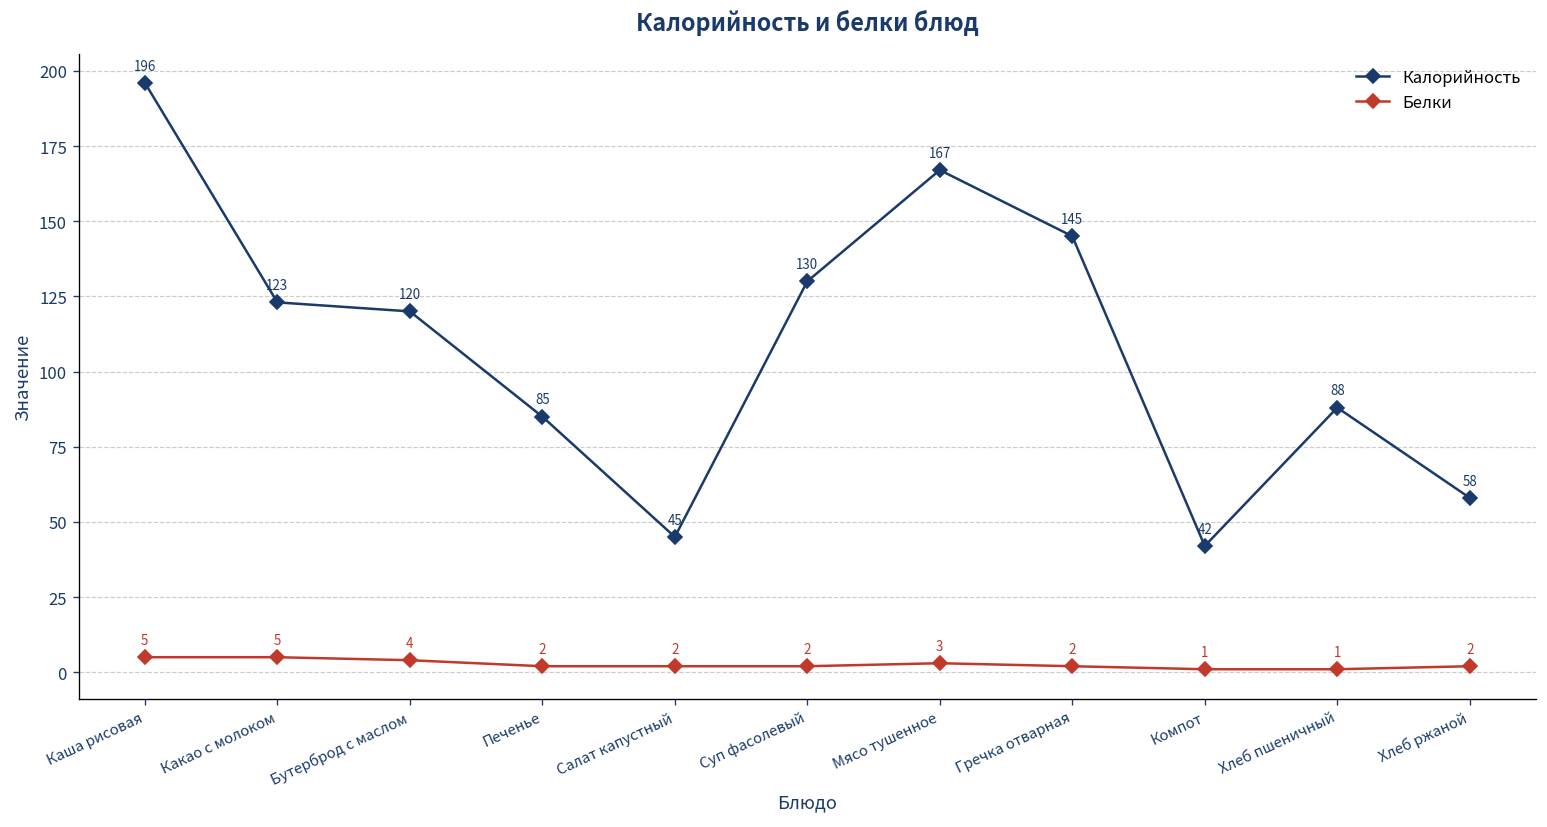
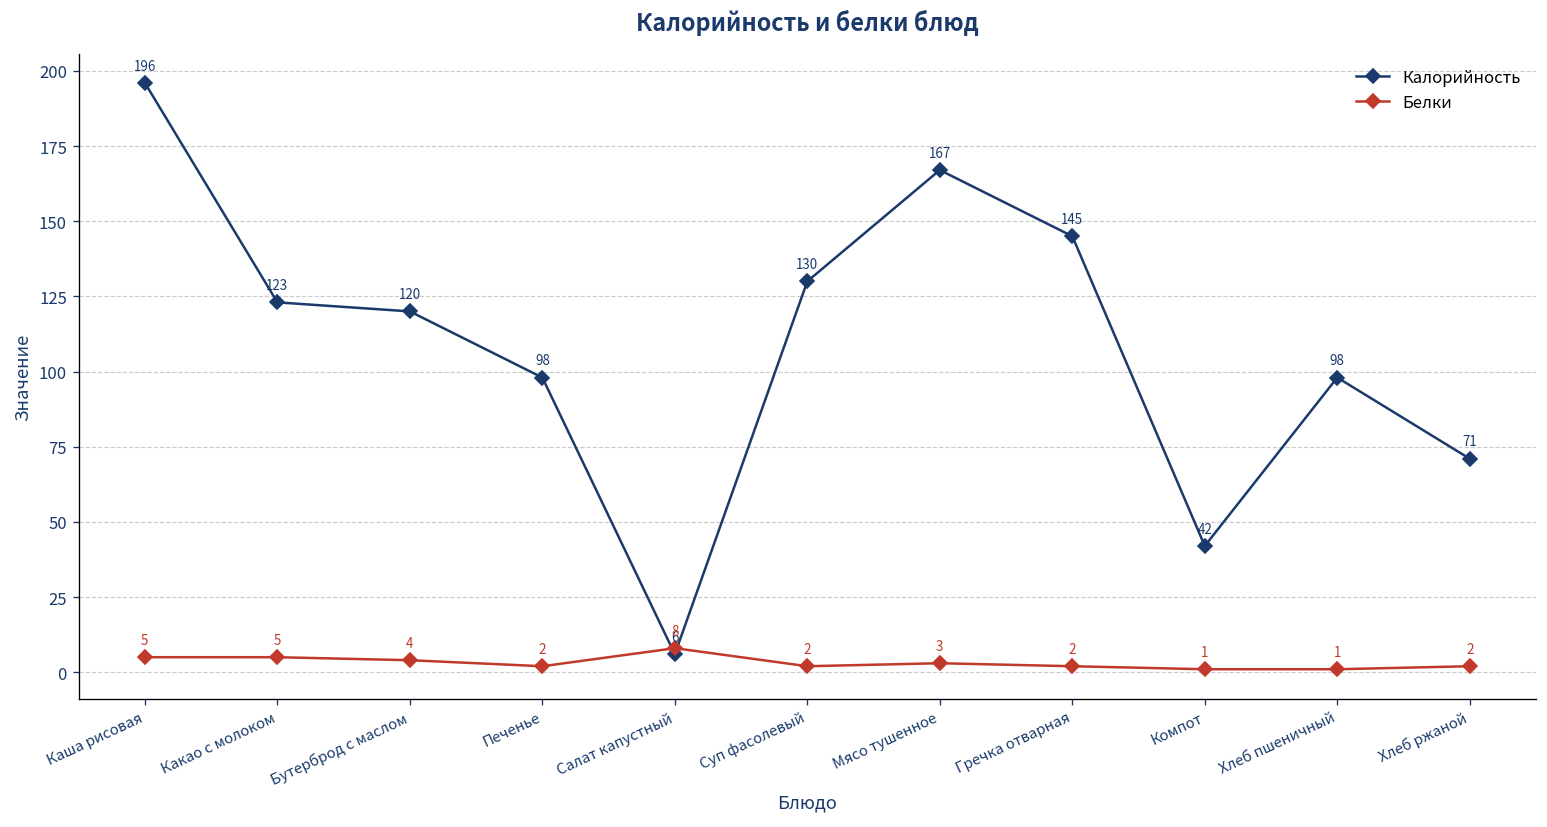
  {
    "Калорийность": {
      "Каша рисовая": 196,
      "Какао с молоком": 123,
      "Бутерброд с маслом": 120,
-     "Печенье": 85,
-     "Салат капустный": 45,
+     "Печенье": 98,
+     "Салат капустный": 6,
      "Суп фасолевый": 130,
      "Мясо тушенное": 167,
      "Гречка отварная": 145,
      "Компот": 42,
-     "Хлеб пшеничный": 88,
-     "Хлеб ржаной": 58
+     "Хлеб пшеничный": 98,
+     "Хлеб ржаной": 71
    },
    "Белки": {
      "Каша рисовая": 5,
      "Какао с молоком": 5,
      "Бутерброд с маслом": 4,
      "Печенье": 2,
-     "Салат капустный": 2,
+     "Салат капустный": 8,
      "Суп фасолевый": 2,
      "Мясо тушенное": 3,
      "Гречка отварная": 2,
      "Компот": 1,
      "Хлеб пшеничный": 1,
      "Хлеб ржаной": 2
    }
  }
